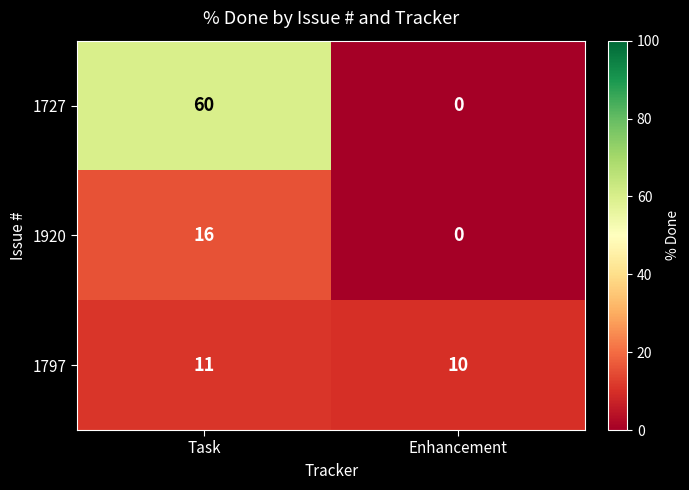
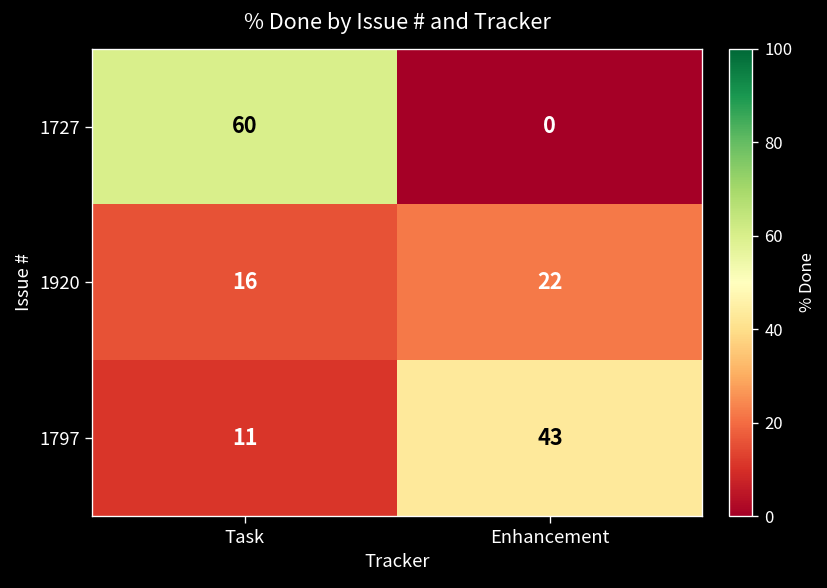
  {
    "1727": {
      "Task": 60,
      "Enhancement": 0
    },
    "1920": {
      "Task": 16,
-     "Enhancement": 0
+     "Enhancement": 22
    },
    "1797": {
      "Task": 11,
-     "Enhancement": 10
+     "Enhancement": 43
    }
  }
